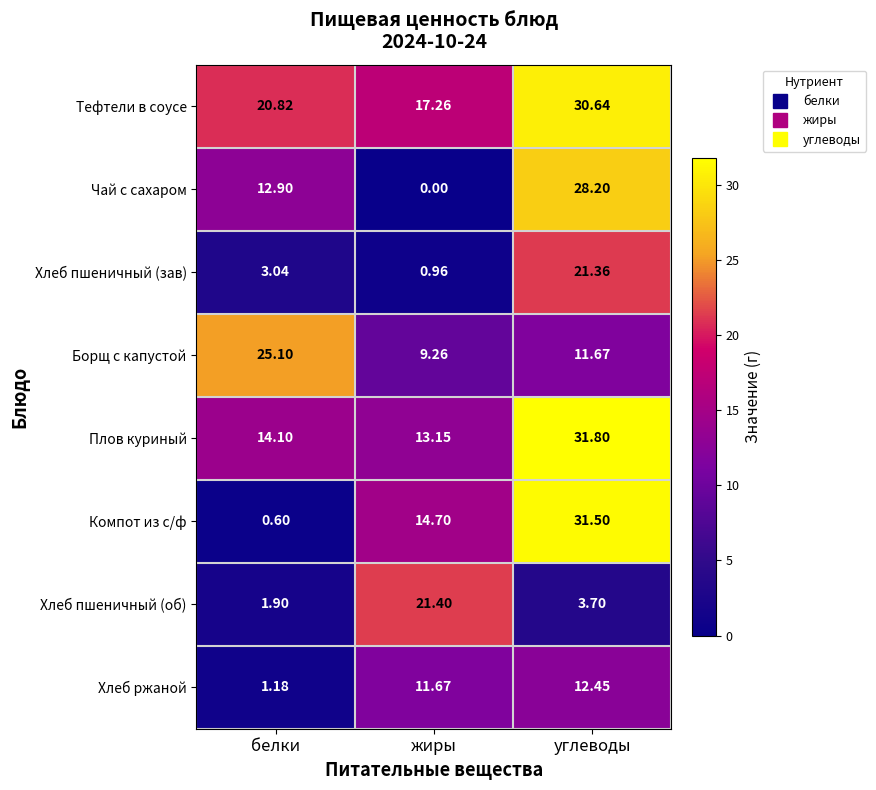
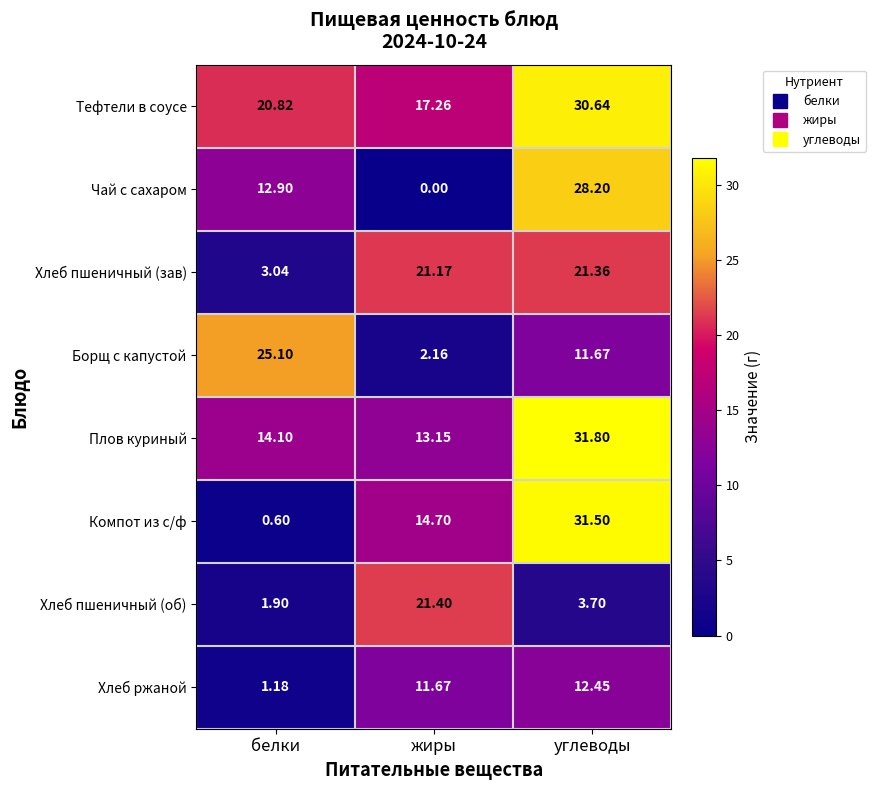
  {
    "Тефтели в соусе": {
      "белки": 20.82,
      "жиры": 17.26,
      "углеводы": 30.64
    },
    "Чай с сахаром": {
      "белки": 12.90,
      "жиры": 0.00,
      "углеводы": 28.20
    },
    "Хлеб пшеничный (зав)": {
      "белки": 3.04,
-     "жиры": 0.96,
+     "жиры": 21.17,
      "углеводы": 21.36
    },
    "Борщ с капустой": {
      "белки": 25.10,
-     "жиры": 9.26,
+     "жиры": 2.16,
      "углеводы": 11.67
    },
    "Плов куриный": {
      "белки": 14.10,
      "жиры": 13.15,
      "углеводы": 31.80
    },
    "Компот из с/ф": {
      "белки": 0.60,
      "жиры": 14.70,
      "углеводы": 31.50
    },
    "Хлеб пшеничный (об)": {
      "белки": 1.90,
      "жиры": 21.40,
      "углеводы": 3.70
    },
    "Хлеб ржаной": {
      "белки": 1.18,
      "жиры": 11.67,
      "углеводы": 12.45
    }
  }
